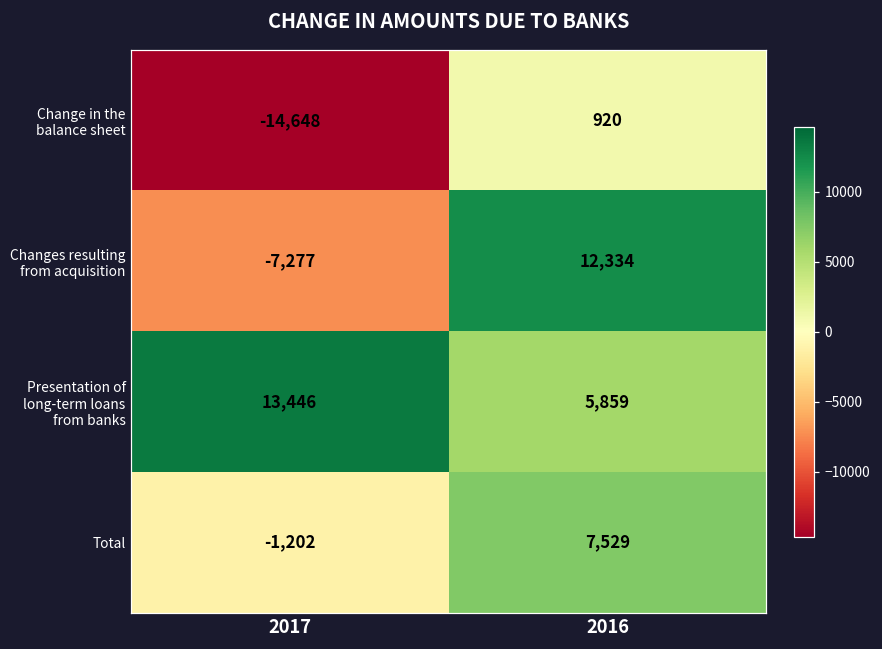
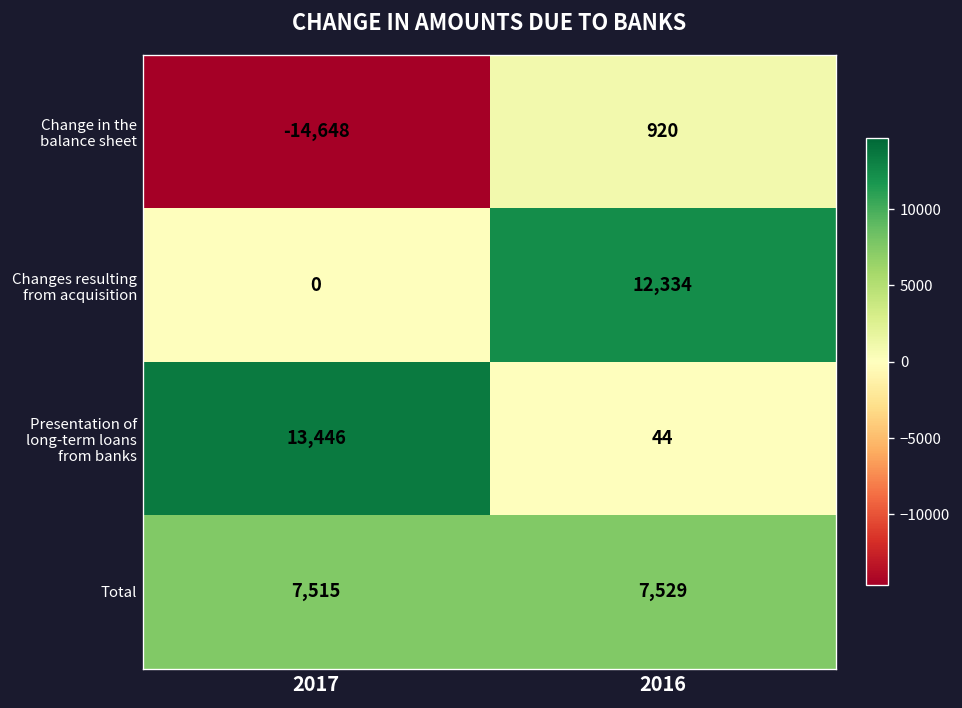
  {
    "Change in the balance sheet": {
      "2017": "-14,648",
      "2016": "920"
    },
    "Changes resulting from acquisition": {
-     "2017": "-7,277",
+     "2017": "0",
      "2016": "12,334"
    },
    "Presentation of long-term loans from banks": {
      "2017": "13,446",
-     "2016": "5,859"
+     "2016": "44"
    },
    "Total": {
-     "2017": "-1,202",
+     "2017": "7,515",
      "2016": "7,529"
    }
  }
